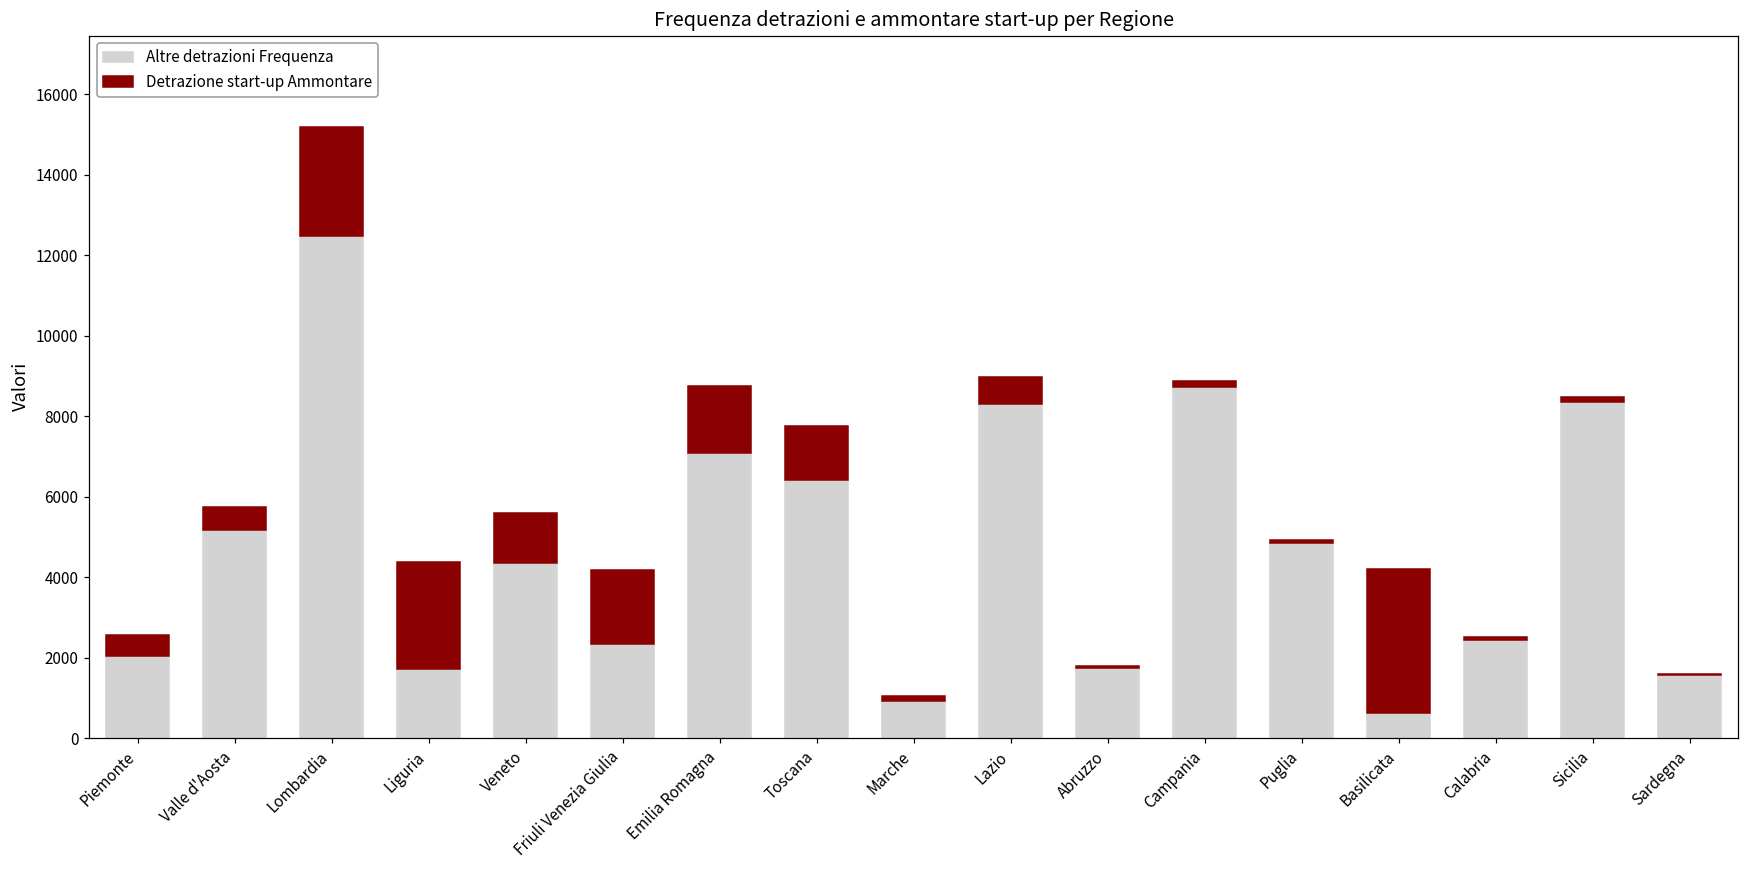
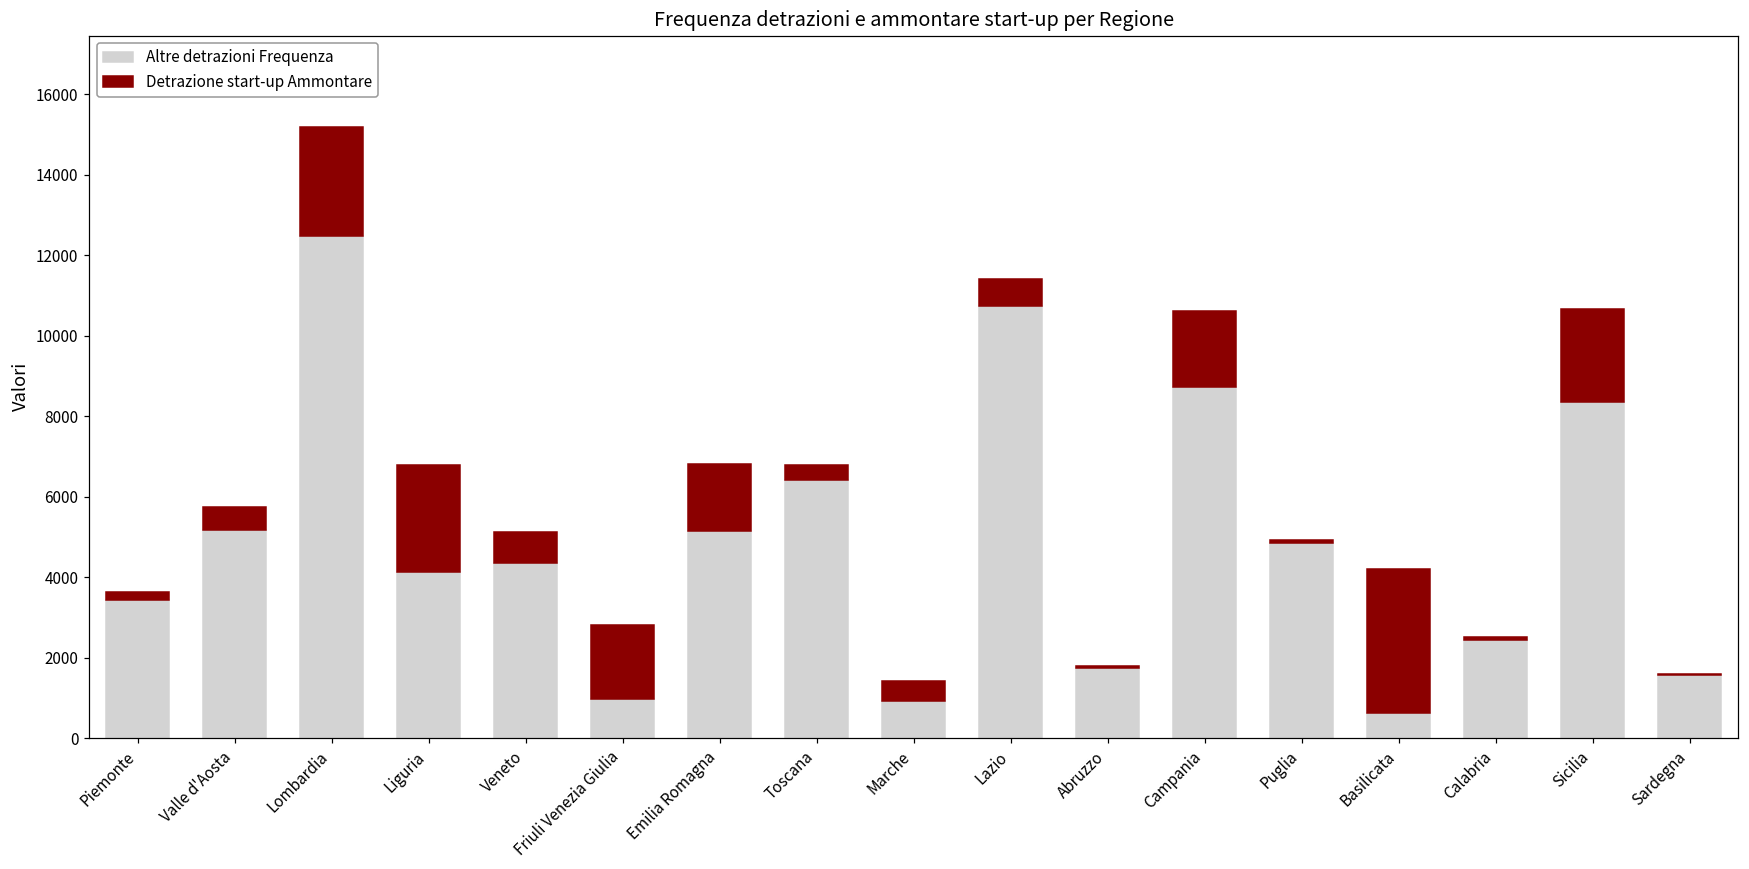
  {
    "Altre detrazioni Frequenza": {
-     "Piemonte": 2000,
+     "Piemonte": 3400,
      "Valle d'Aosta": 5200,
      "Lombardia": 12500,
-     "Liguria": 1700,
+     "Liguria": 4100,
      "Veneto": 4400,
-     "Friuli Venezia Giulia": 2300,
-     "Emilia Romagna": 7100,
+     "Friuli Venezia Giulia": 1000,
+     "Emilia Romagna": 5100,
      "Toscana": 6400,
      "Marche": 900,
-     "Lazio": 8300,
+     "Lazio": 10700,
      "Abruzzo": 1700,
      "Campania": 8700,
      "Puglia": 4900,
      "Basilicata": 600,
      "Calabria": 2400,
      "Sicilia": 8400,
      "Sardegna": 1600
    },
    "Detrazione start-up Ammontare": {
-     "Piemonte": 500,
+     "Piemonte": 200,
      "Valle d'Aosta": 600,
      "Lombardia": 2700,
      "Liguria": 2700,
-     "Veneto": 1200,
+     "Veneto": 800,
      "Friuli Venezia Giulia": 1900,
      "Emilia Romagna": 1700,
-     "Toscana": 1300,
-     "Marche": 100,
+     "Toscana": 400,
+     "Marche": 500,
      "Lazio": 700,
-     "Campania": 200,
+     "Campania": 1900,
      "Basilicata": 3600,
      "Calabria": 100,
-     "Sicilia": 100
+     "Sicilia": 2300
    }
  }
